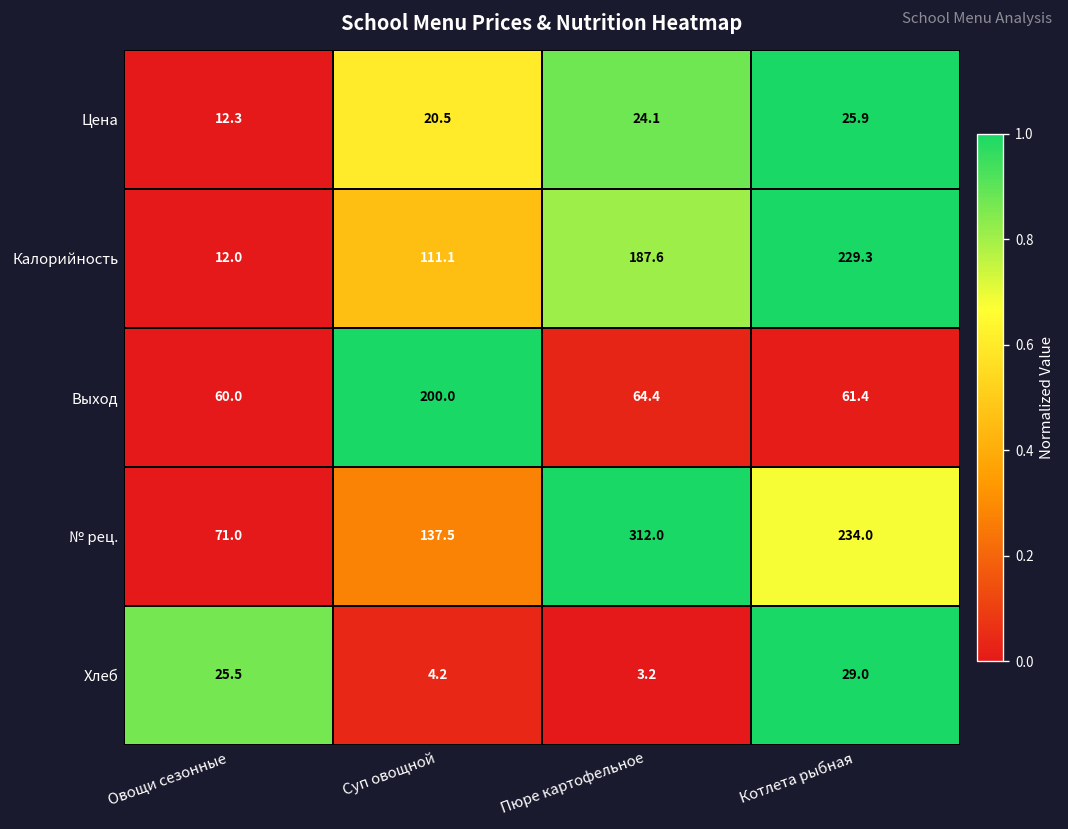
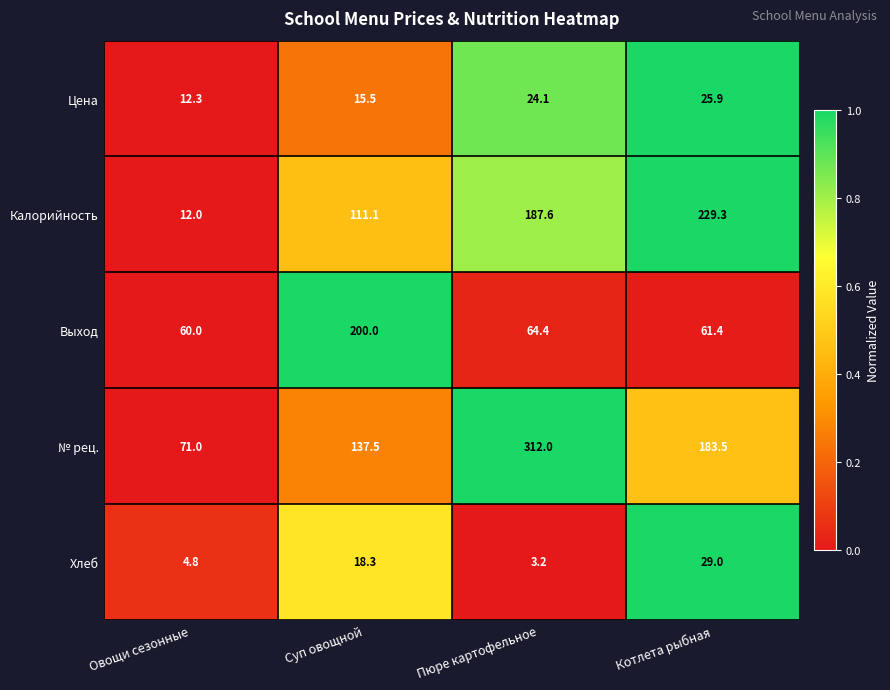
  {
    "Цена": {
      "Овощи сезонные": 12.3,
-     "Суп овощной": 20.5,
+     "Суп овощной": 15.5,
      "Пюре картофельное": 24.1,
      "Котлета рыбная": 25.9
    },
    "Калорийность": {
      "Овощи сезонные": 12.0,
      "Суп овощной": 111.1,
      "Пюре картофельное": 187.6,
      "Котлета рыбная": 229.3
    },
    "Выход": {
      "Овощи сезонные": 60.0,
      "Суп овощной": 200.0,
      "Пюре картофельное": 64.4,
      "Котлета рыбная": 61.4
    },
    "№ рец.": {
      "Овощи сезонные": 71.0,
      "Суп овощной": 137.5,
      "Пюре картофельное": 312.0,
-     "Котлета рыбная": 234.0
+     "Котлета рыбная": 183.5
    },
    "Хлеб": {
-     "Овощи сезонные": 25.5,
-     "Суп овощной": 4.2,
+     "Овощи сезонные": 4.8,
+     "Суп овощной": 18.3,
      "Пюре картофельное": 3.2,
      "Котлета рыбная": 29.0
    }
  }
